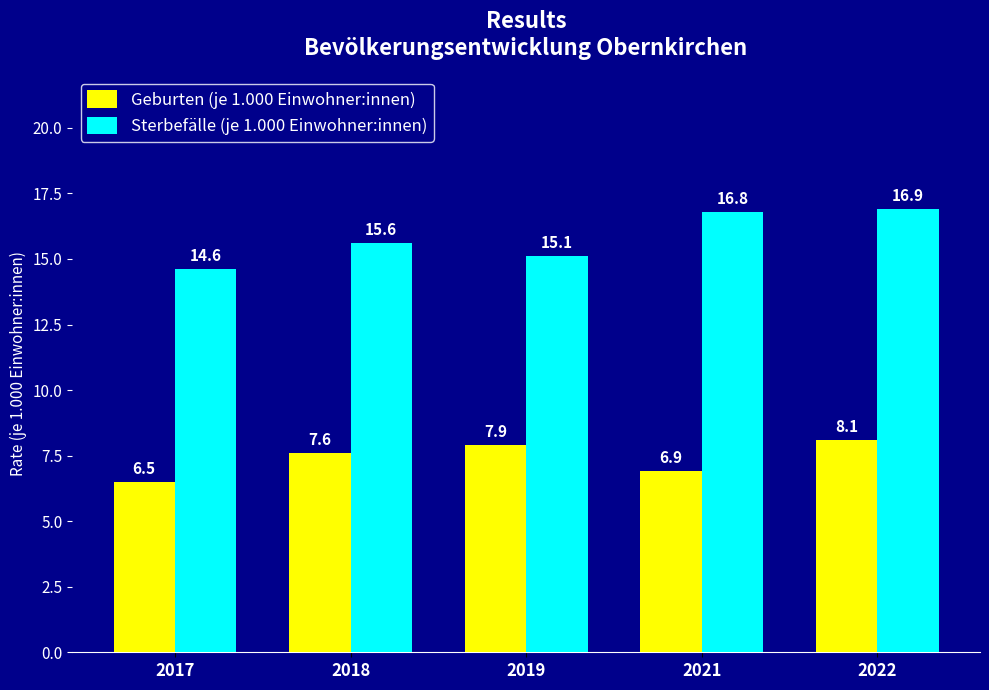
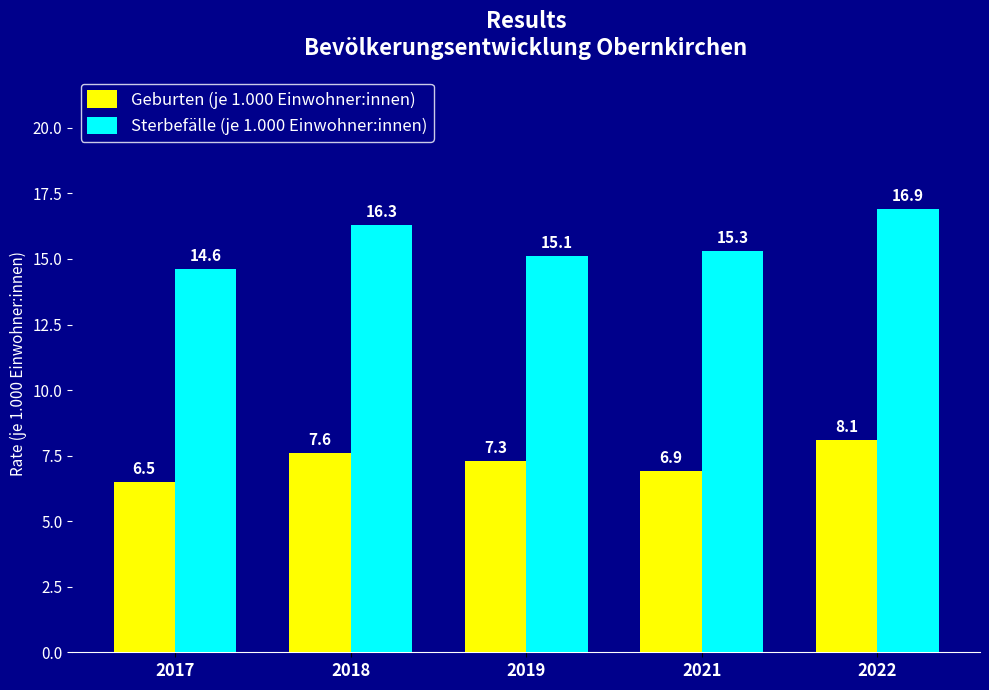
  {
    "Geburten (je 1.000 Einwohner:innen)": {
      "2017": 6.5,
      "2018": 7.6,
-     "2019": 7.9,
+     "2019": 7.3,
      "2021": 6.9,
      "2022": 8.1
    },
    "Sterbefälle (je 1.000 Einwohner:innen)": {
      "2017": 14.6,
-     "2018": 15.6,
+     "2018": 16.3,
      "2019": 15.1,
-     "2021": 16.8,
+     "2021": 15.3,
      "2022": 16.9
    }
  }
